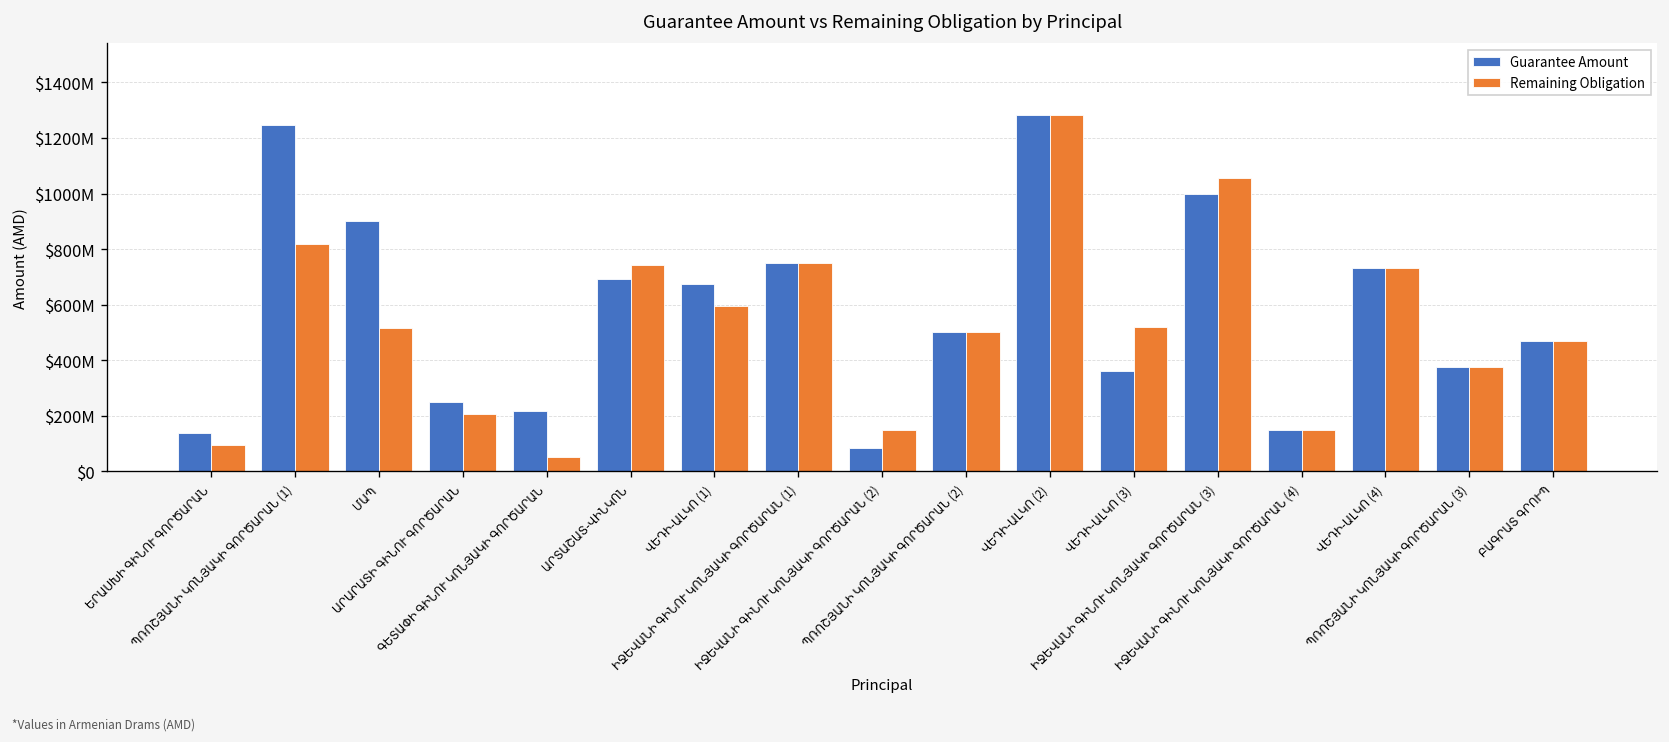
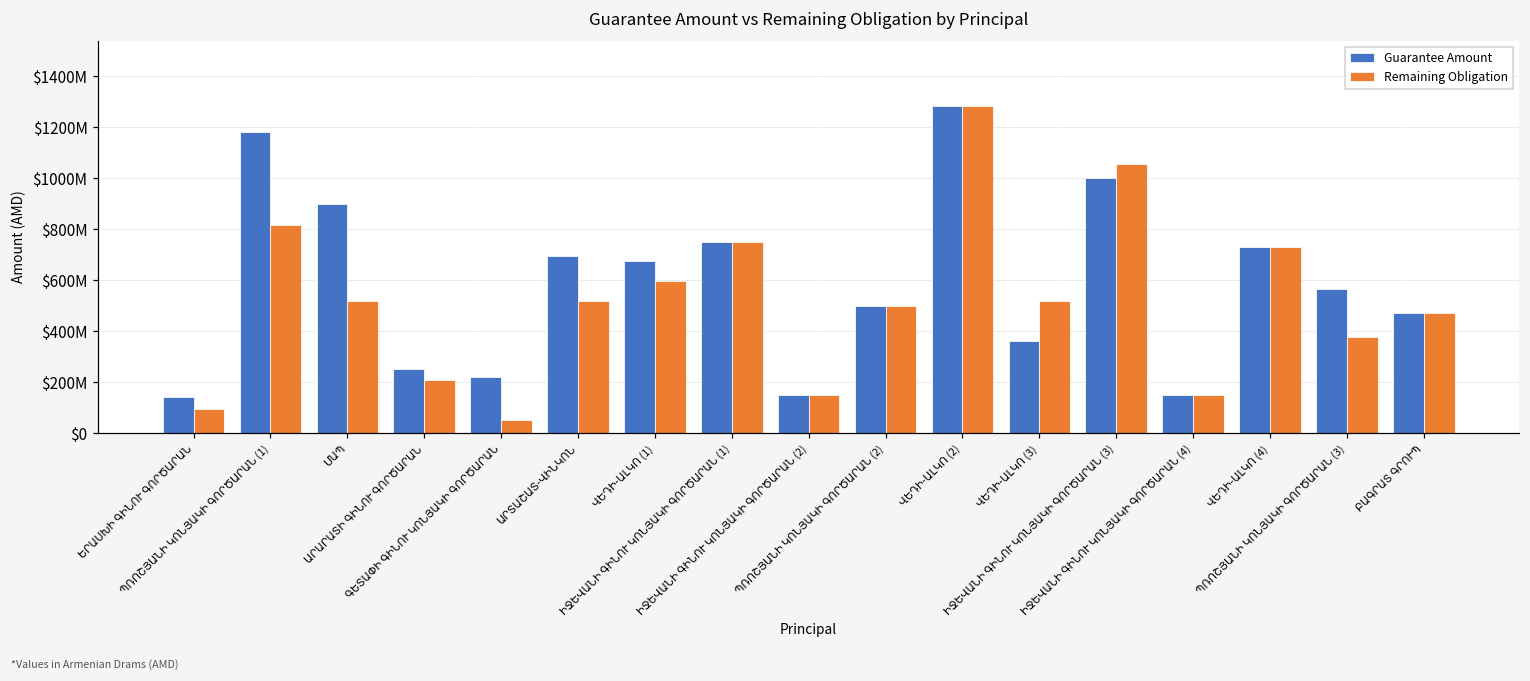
  {
    "Guarantee Amount": {
      "ԵՐԱՍԽԻ ԳԻՆՈՒ ԳՈՐԾԱՐԱՆ": "$140000000",
-     "ՊՌՈՇՅԱՆԻ ԿՈՆՅԱԿԻ ԳՈՐԾԱՐԱՆ (1)": "$1250000000",
+     "ՊՌՈՇՅԱՆԻ ԿՈՆՅԱԿԻ ԳՈՐԾԱՐԱՆ (1)": "$1180000000",
      "ՄԱՊ": "$900000000",
      "ԱՐԱՐԱՏԻ ԳԻՆՈՒ ԳՈՐԾԱՐԱՆ": "$250000000",
      "ԳԵՏԱՓԻ ԳԻՆՈՒ ԿՈՆՅԱԿԻ ԳՈՐԾԱՐԱՆ": "$220000000",
      "ԱՐՏԱՇԱՏ-ՎԻՆԿՈՆ": "$690000000",
      "ՎԵԴԻ-ԱԼԿՈ (1)": "$670000000",
      "ԻՋԵՎԱՆԻ ԳԻՆՈՒ ԿՈՆՅԱԿԻ ԳՈՐԾԱՐԱՆ (1)": "$750000000",
-     "ԻՋԵՎԱՆԻ ԳԻՆՈՒ ԿՈՆՅԱԿԻ ԳՈՐԾԱՐԱՆ (2)": "$80000000",
+     "ԻՋԵՎԱՆԻ ԳԻՆՈՒ ԿՈՆՅԱԿԻ ԳՈՐԾԱՐԱՆ (2)": "$150000000",
      "ՊՌՈՇՅԱՆԻ ԿՈՆՅԱԿԻ ԳՈՐԾԱՐԱՆ (2)": "$500000000",
      "ՎԵԴԻ-ԱԼԿՈ (2)": "$1280000000",
      "ՎԵԴԻ-ԱԼԿՈ (3)": "$360000000",
      "ԻՋԵՎԱՆԻ ԳԻՆՈՒ ԿՈՆՅԱԿԻ ԳՈՐԾԱՐԱՆ (3)": "$1000000000",
      "ԻՋԵՎԱՆԻ ԳԻՆՈՒ ԿՈՆՅԱԿԻ ԳՈՐԾԱՐԱՆ (4)": "$150000000",
      "ՎԵԴԻ-ԱԼԿՈ (4)": "$730000000",
-     "ՊՌՈՇՅԱՆԻ ԿՈՆՅԱԿԻ ԳՈՐԾԱՐԱՆ (3)": "$380000000",
+     "ՊՌՈՇՅԱՆԻ ԿՈՆՅԱԿԻ ԳՈՐԾԱՐԱՆ (3)": "$570000000",
      "ԲԱԳՐԱՏ ԳՐՈՒՊ": "$470000000"
    },
    "Remaining Obligation": {
      "ԵՐԱՍԽԻ ԳԻՆՈՒ ԳՈՐԾԱՐԱՆ": "$100000000",
      "ՊՌՈՇՅԱՆԻ ԿՈՆՅԱԿԻ ԳՈՐԾԱՐԱՆ (1)": "$820000000",
      "ՄԱՊ": "$520000000",
      "ԱՐԱՐԱՏԻ ԳԻՆՈՒ ԳՈՐԾԱՐԱՆ": "$210000000",
      "ԳԵՏԱՓԻ ԳԻՆՈՒ ԿՈՆՅԱԿԻ ԳՈՐԾԱՐԱՆ": "$50000000",
-     "ԱՐՏԱՇԱՏ-ՎԻՆԿՈՆ": "$740000000",
+     "ԱՐՏԱՇԱՏ-ՎԻՆԿՈՆ": "$520000000",
      "ՎԵԴԻ-ԱԼԿՈ (1)": "$590000000",
      "ԻՋԵՎԱՆԻ ԳԻՆՈՒ ԿՈՆՅԱԿԻ ԳՈՐԾԱՐԱՆ (1)": "$750000000",
      "ԻՋԵՎԱՆԻ ԳԻՆՈՒ ԿՈՆՅԱԿԻ ԳՈՐԾԱՐԱՆ (2)": "$150000000",
      "ՊՌՈՇՅԱՆԻ ԿՈՆՅԱԿԻ ԳՈՐԾԱՐԱՆ (2)": "$500000000",
      "ՎԵԴԻ-ԱԼԿՈ (2)": "$1280000000",
      "ՎԵԴԻ-ԱԼԿՈ (3)": "$520000000",
      "ԻՋԵՎԱՆԻ ԳԻՆՈՒ ԿՈՆՅԱԿԻ ԳՈՐԾԱՐԱՆ (3)": "$1060000000",
      "ԻՋԵՎԱՆԻ ԳԻՆՈՒ ԿՈՆՅԱԿԻ ԳՈՐԾԱՐԱՆ (4)": "$150000000",
      "ՎԵԴԻ-ԱԼԿՈ (4)": "$730000000",
      "ՊՌՈՇՅԱՆԻ ԿՈՆՅԱԿԻ ԳՈՐԾԱՐԱՆ (3)": "$380000000",
      "ԲԱԳՐԱՏ ԳՐՈՒՊ": "$470000000"
    }
  }
